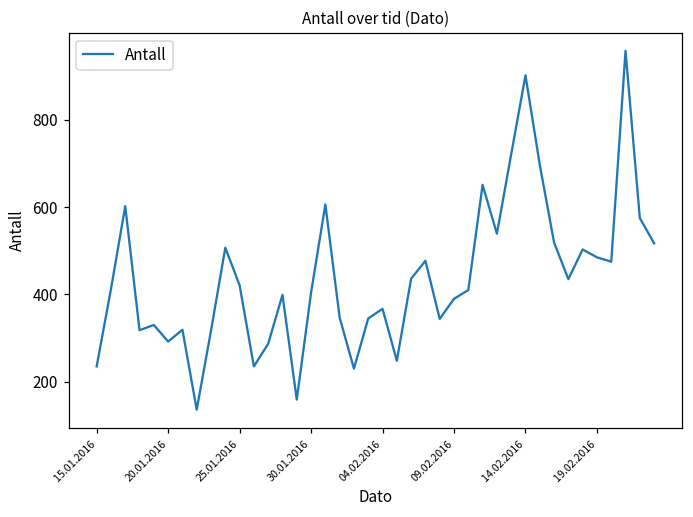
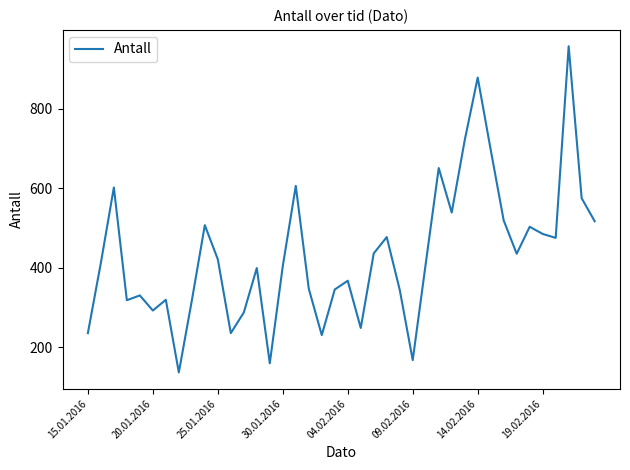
  {
    "15.01.2016": 240,
    "20.01.2016": 290,
    "25.01.2016": 420,
    "30.01.2016": 400,
    "04.02.2016": 370,
-   "09.02.2016": 390,
-   "14.02.2016": 900,
+   "09.02.2016": 170,
+   "14.02.2016": 880,
    "19.02.2016": 490
  }
